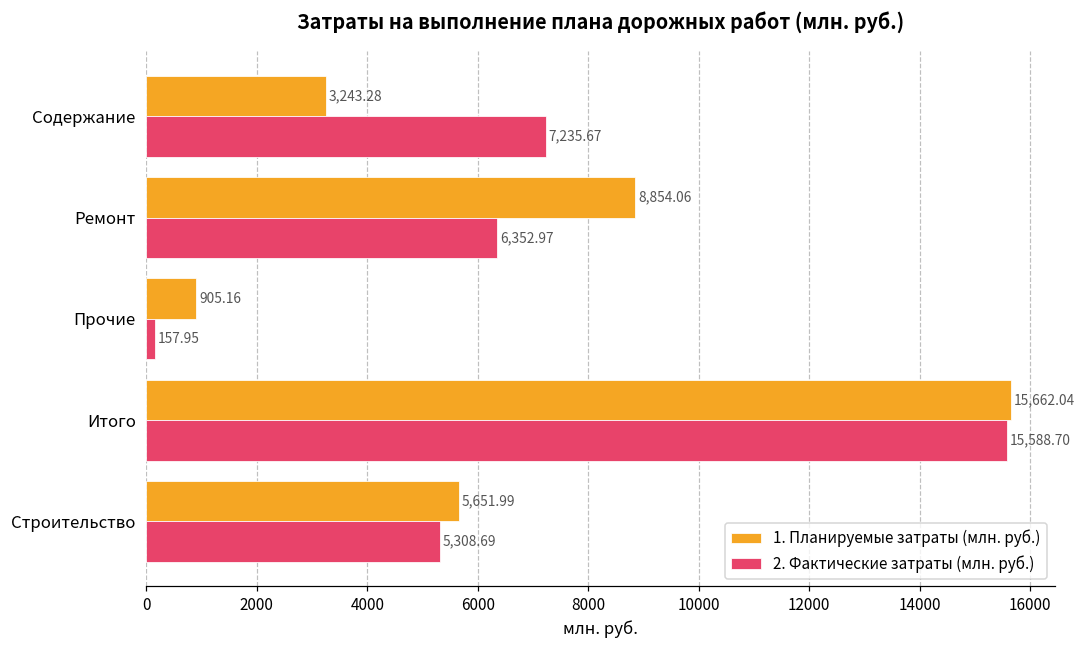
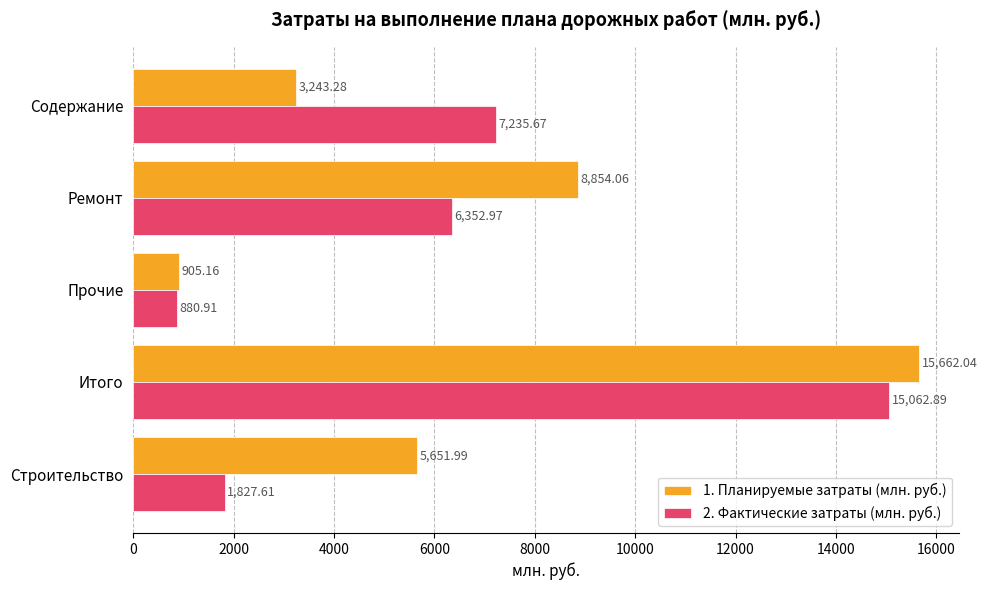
  {
    "1. Планируемые затраты (млн. руб.)": {
      "Содержание": "3,243.28",
      "Ремонт": "8,854.06",
      "Прочие": "905.16",
      "Итого": "15,662.04",
      "Строительство": "5,651.99"
    },
    "2. Фактические затраты (млн. руб.)": {
      "Содержание": "7,235.67",
      "Ремонт": "6,352.97",
-     "Прочие": "157.95",
-     "Итого": "15,588.70",
-     "Строительство": "5,308.69"
+     "Прочие": "880.91",
+     "Итого": "15,062.89",
+     "Строительство": "1,827.61"
    }
  }
